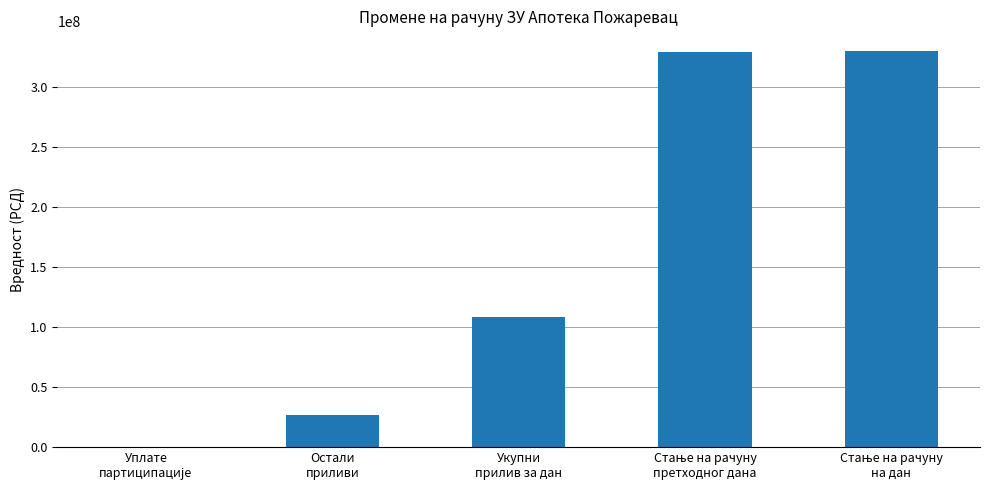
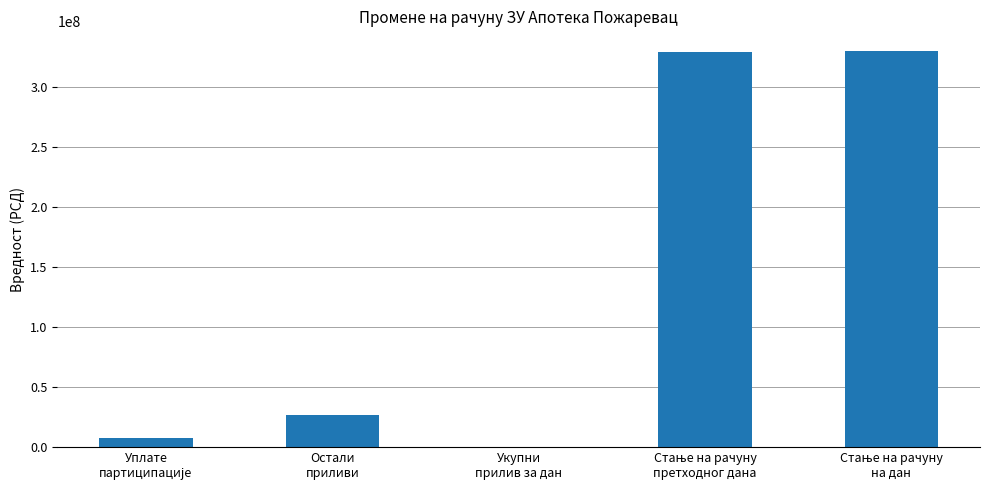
  {
-   "Уплате партиципације": 0,
+   "Уплате партиципације": 8000000,
    "Остали приливи": 27000000,
-   "Укупни прилив за дан": 109000000,
+   "Укупни прилив за дан": 0,
    "Стање на рачуну претходног дана": 330000000,
    "Стање на рачуну на дан": 330000000
  }
